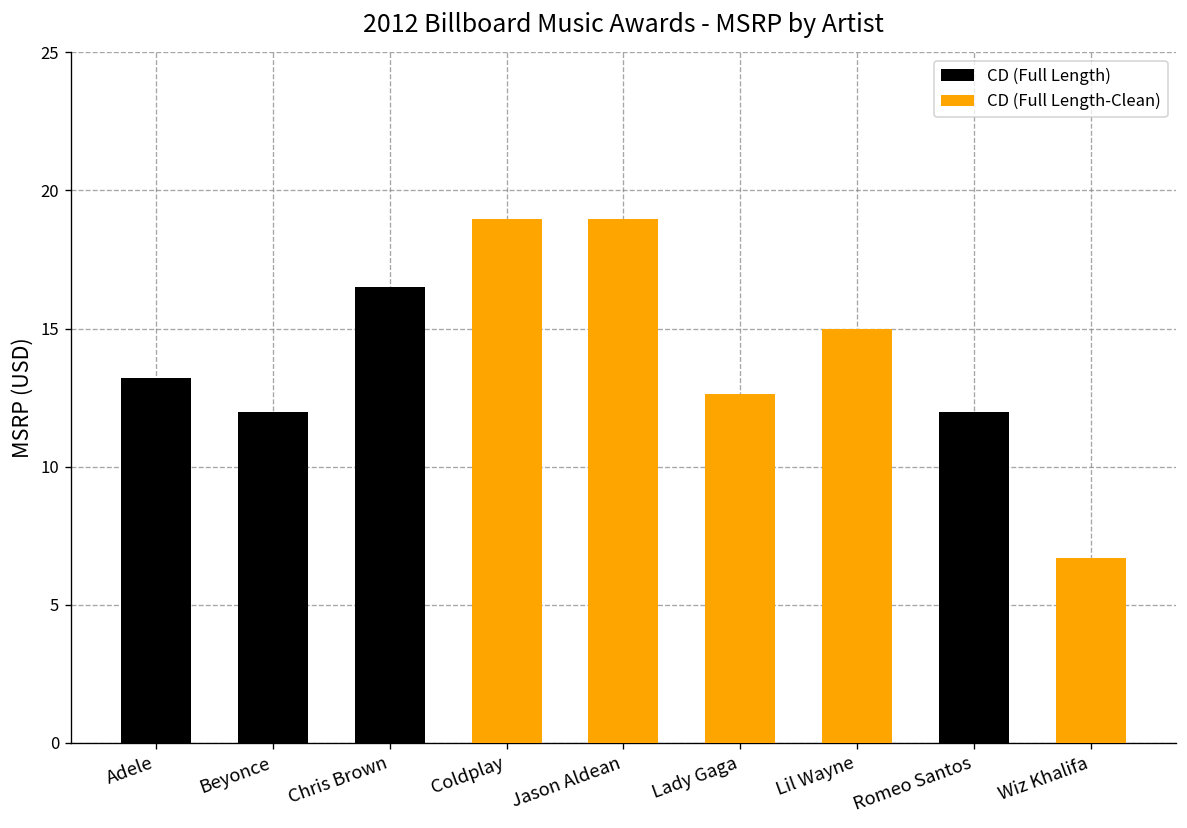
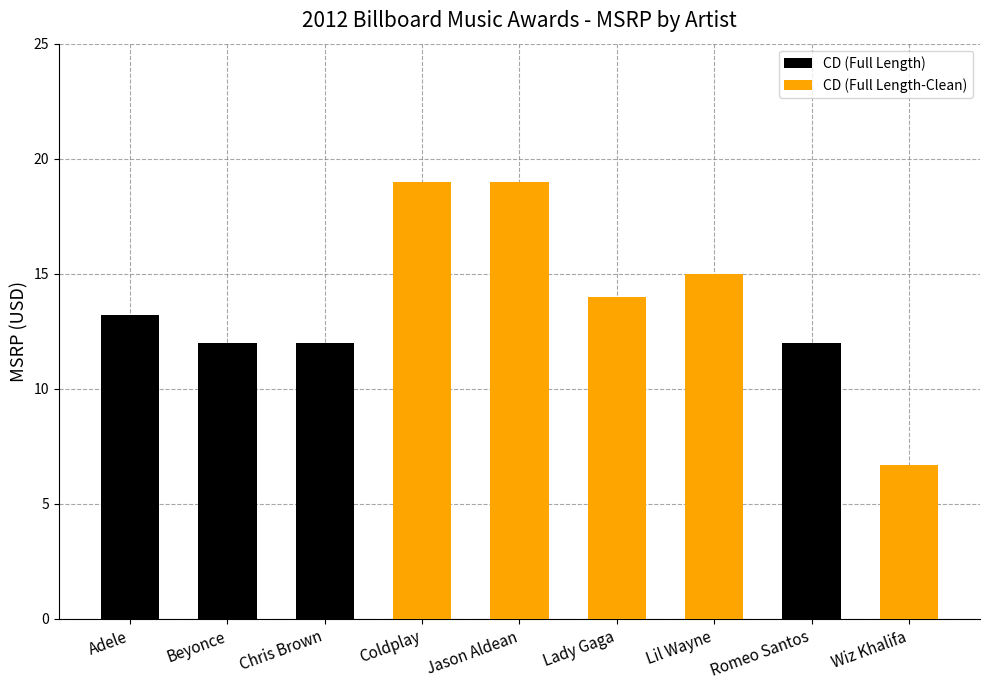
  {
    "Adele": 13.2,
    "Beyonce": 12.0,
-   "Chris Brown": 16.5,
+   "Chris Brown": 12.0,
    "Coldplay": 19.0,
    "Jason Aldean": 19.0,
-   "Lady Gaga": 12.6,
+   "Lady Gaga": 14.0,
    "Lil Wayne": 15.0,
    "Romeo Santos": 12.0,
    "Wiz Khalifa": 6.7
  }
